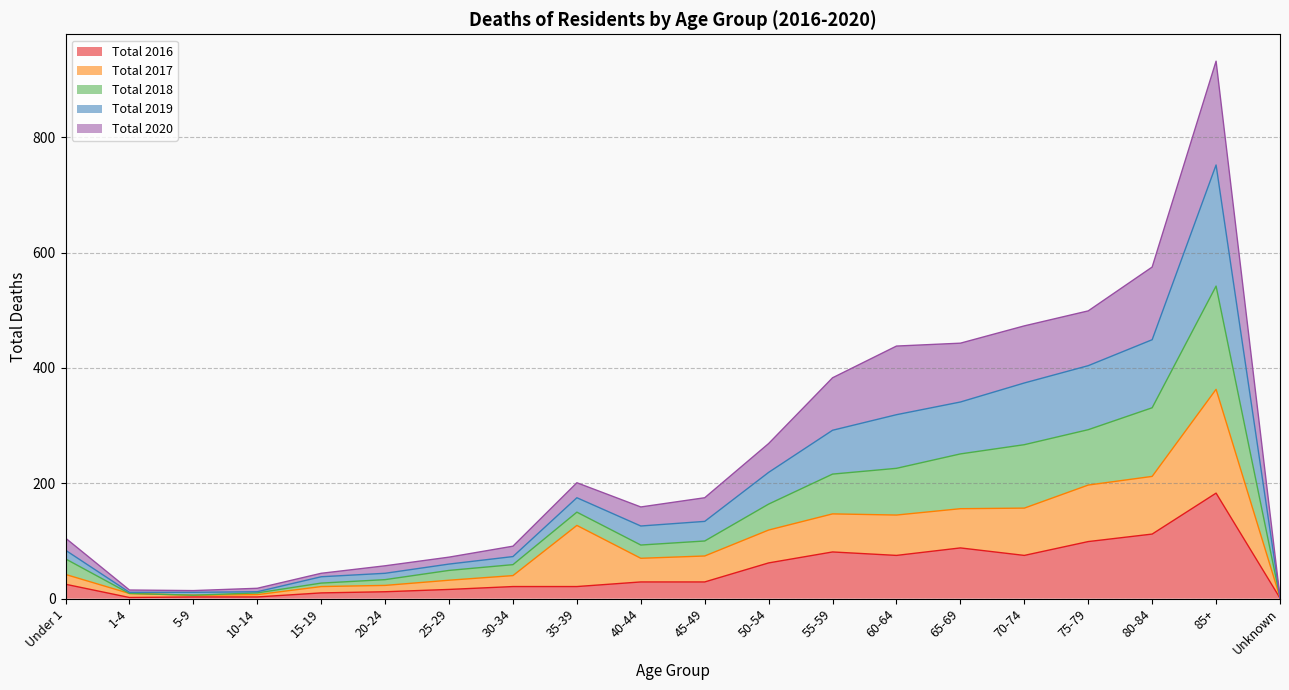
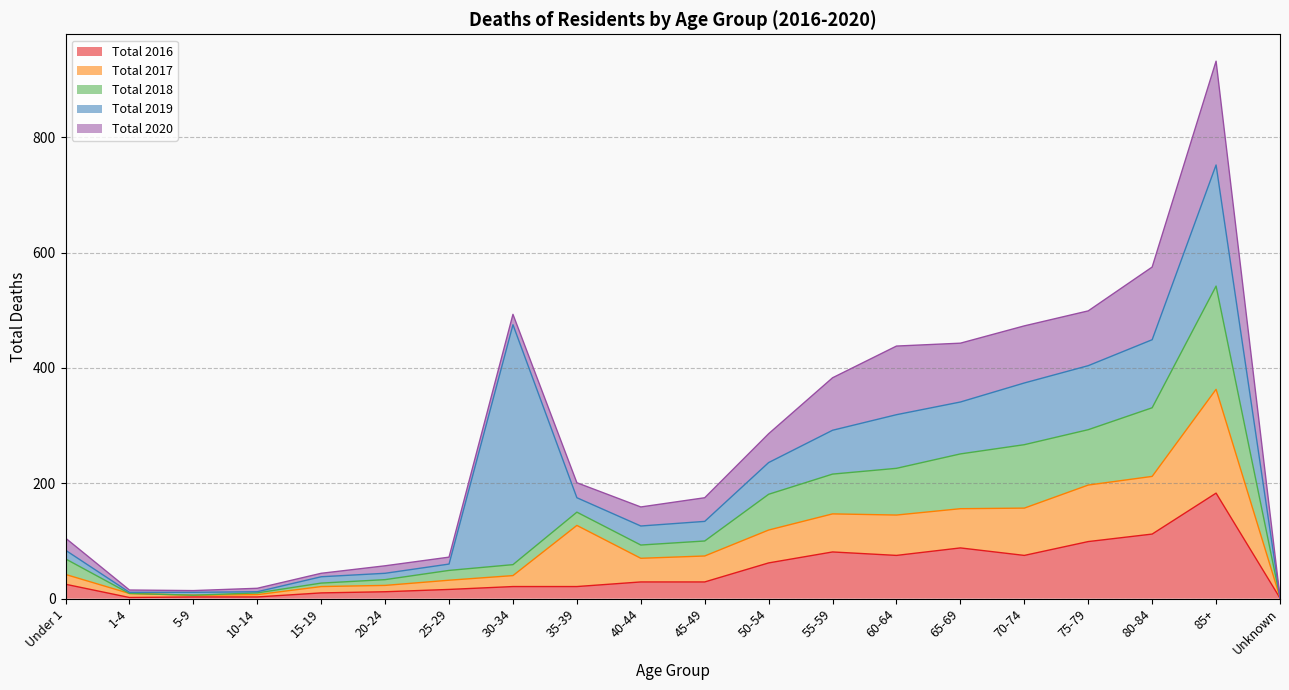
  {
    "Total 2016": {
      "Under 1": 30,
      "1-4": 0,
      "15-19": 10,
      "20-24": 10,
      "25-29": 20,
      "30-34": 20,
      "35-39": 20,
      "40-44": 30,
      "45-49": 30,
      "50-54": 60,
      "55-59": 80,
      "60-64": 80,
      "65-69": 90,
      "70-74": 80,
      "75-79": 100,
      "80-84": 110,
      "85+": 180
    },
    "Total 2017": {
      "Under 1": 20,
      "15-19": 10,
      "20-24": 10,
      "25-29": 20,
      "30-34": 20,
      "35-39": 110,
      "40-44": 40,
      "45-49": 50,
      "50-54": 60,
      "55-59": 70,
      "60-64": 70,
      "65-69": 70,
      "70-74": 80,
      "75-79": 100,
      "80-84": 100,
      "85+": 180
    },
    "Total 2018": {
      "Under 1": 30,
      "15-19": 10,
      "20-24": 10,
      "25-29": 20,
      "30-34": 20,
      "35-39": 20,
      "40-44": 20,
      "45-49": 30,
-     "50-54": 50,
+     "50-54": 60,
      "55-59": 70,
      "60-64": 80,
      "65-69": 100,
      "70-74": 110,
      "75-79": 100,
      "80-84": 120,
      "85+": 180
    },
    "Total 2019": {
      "Under 1": 20,
      "15-19": 10,
      "20-24": 10,
      "25-29": 10,
-     "30-34": 10,
+     "30-34": 420,
      "35-39": 30,
      "40-44": 30,
      "45-49": 30,
      "50-54": 60,
      "55-59": 80,
      "60-64": 90,
      "65-69": 90,
      "70-74": 110,
      "75-79": 110,
      "80-84": 120,
      "85+": 210
    },
    "Total 2020": {
      "Under 1": 20,
      "10-14": 10,
      "15-19": 10,
      "20-24": 10,
      "25-29": 10,
      "30-34": 20,
      "35-39": 30,
      "40-44": 30,
      "45-49": 40,
      "50-54": 50,
      "55-59": 90,
      "60-64": 120,
      "65-69": 100,
      "70-74": 100,
      "75-79": 100,
      "80-84": 130,
      "85+": 180
    }
  }
